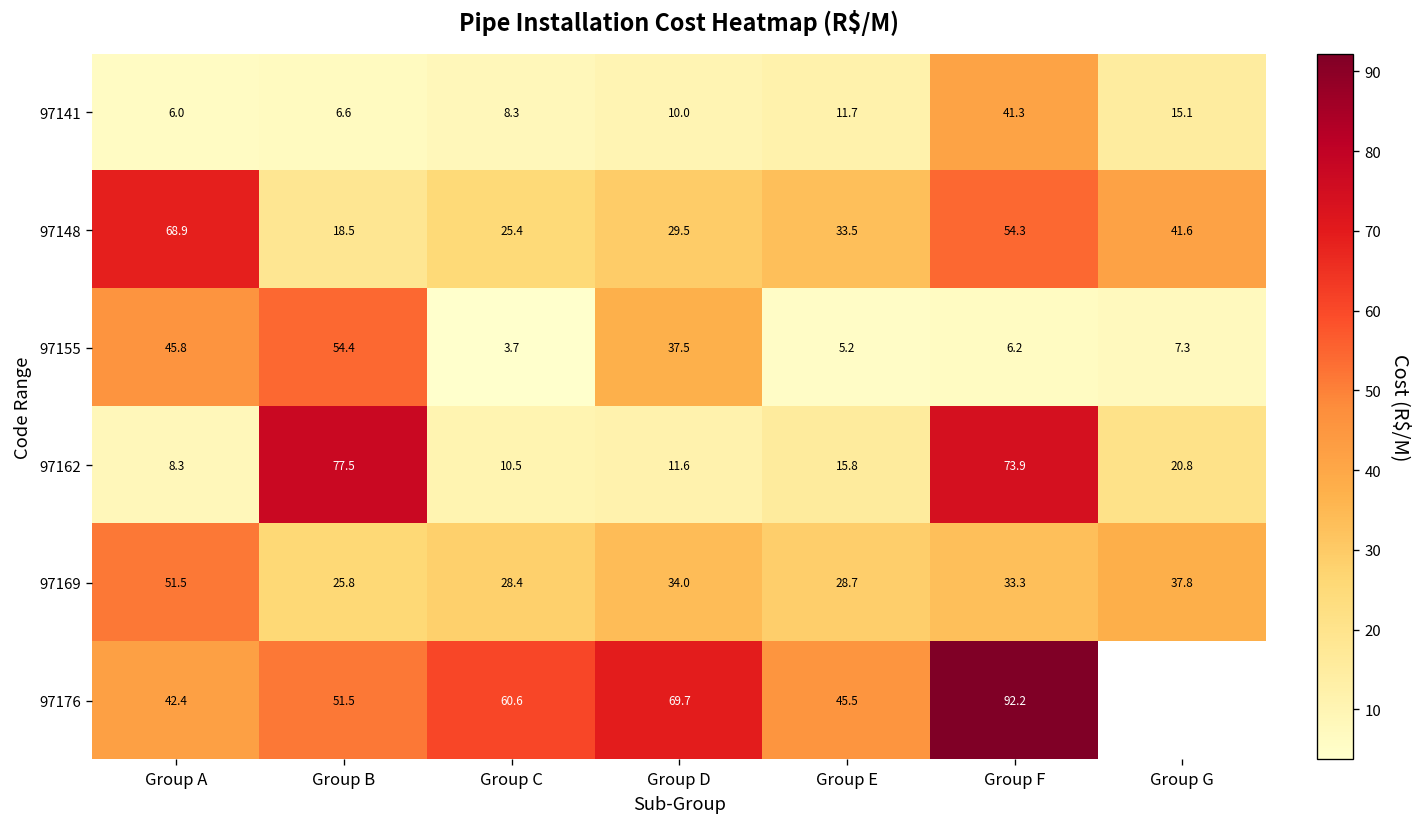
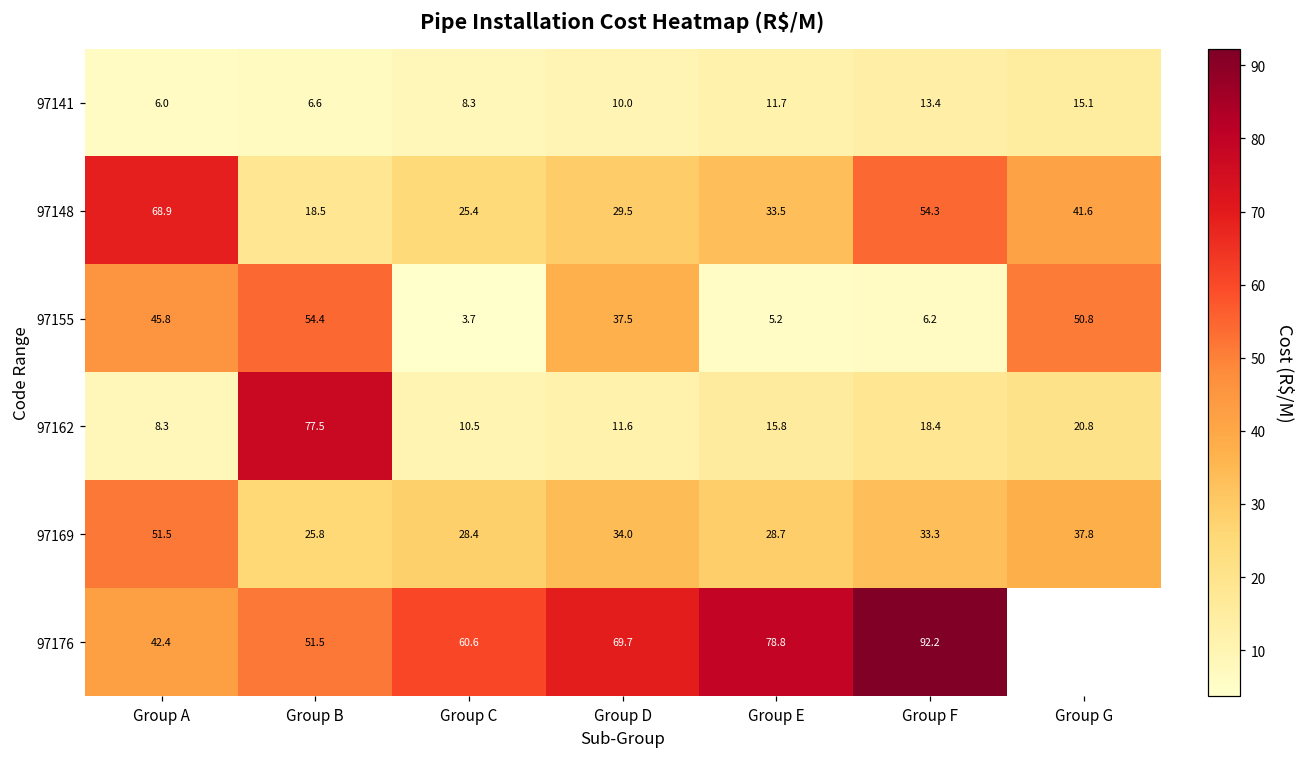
  {
    "97141": {
      "Group A": 6.0,
      "Group B": 6.6,
      "Group C": 8.3,
      "Group D": 10.0,
      "Group E": 11.7,
-     "Group F": 41.3,
+     "Group F": 13.4,
      "Group G": 15.1
    },
    "97148": {
      "Group A": 68.9,
      "Group B": 18.5,
      "Group C": 25.4,
      "Group D": 29.5,
      "Group E": 33.5,
      "Group F": 54.3,
      "Group G": 41.6
    },
    "97155": {
      "Group A": 45.8,
      "Group B": 54.4,
      "Group C": 3.7,
      "Group D": 37.5,
      "Group E": 5.2,
      "Group F": 6.2,
-     "Group G": 7.3
+     "Group G": 50.8
    },
    "97162": {
      "Group A": 8.3,
      "Group B": 77.5,
      "Group C": 10.5,
      "Group D": 11.6,
      "Group E": 15.8,
-     "Group F": 73.9,
+     "Group F": 18.4,
      "Group G": 20.8
    },
    "97169": {
      "Group A": 51.5,
      "Group B": 25.8,
      "Group C": 28.4,
      "Group D": 34.0,
      "Group E": 28.7,
      "Group F": 33.3,
      "Group G": 37.8
    },
    "97176": {
      "Group A": 42.4,
      "Group B": 51.5,
      "Group C": 60.6,
      "Group D": 69.7,
-     "Group E": 45.5,
+     "Group E": 78.8,
      "Group F": 92.2
    }
  }
